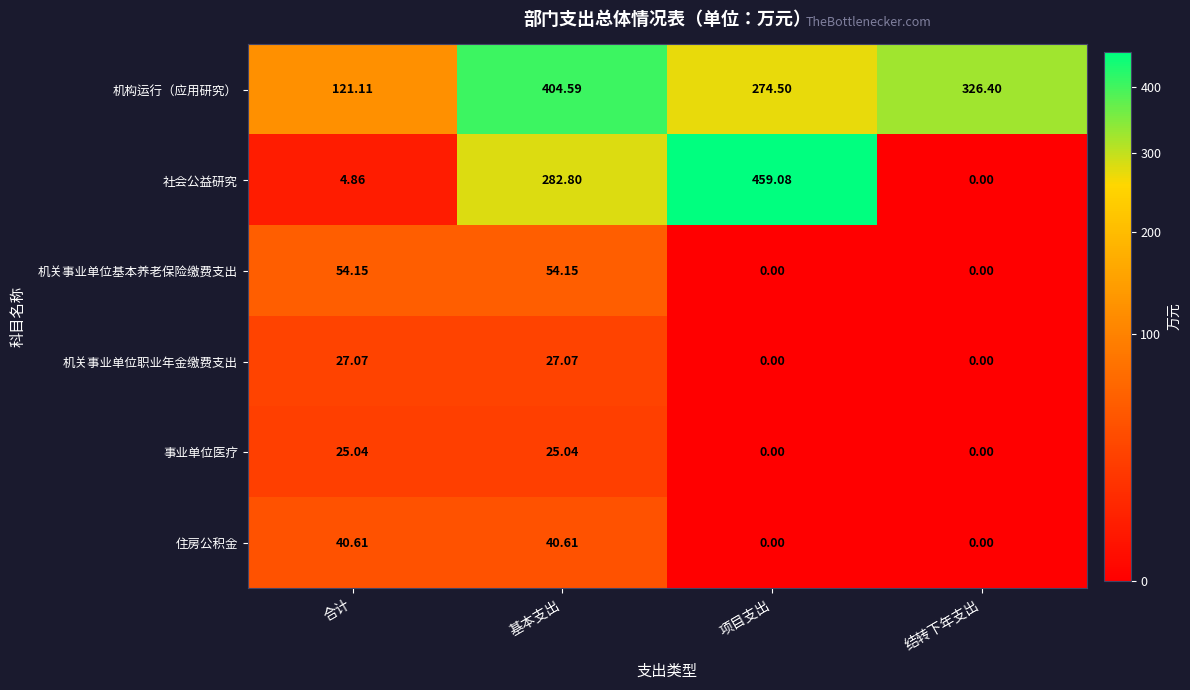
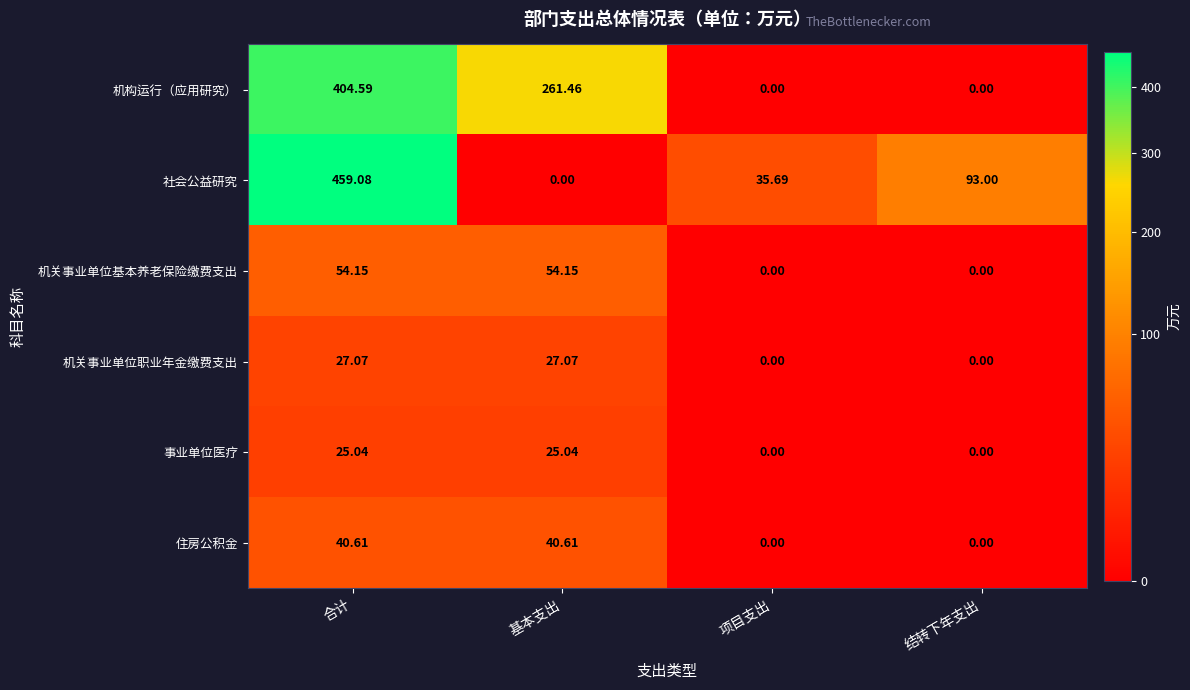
  {
    "机构运行（应用研究）": {
-     "合计": 121.11,
-     "基本支出": 404.59,
-     "项目支出": 274.50,
-     "结转下年支出": 326.40
+     "合计": 404.59,
+     "基本支出": 261.46,
+     "项目支出": 0.00,
+     "结转下年支出": 0.00
    },
    "社会公益研究": {
-     "合计": 4.86,
-     "基本支出": 282.80,
-     "项目支出": 459.08,
-     "结转下年支出": 0.00
+     "合计": 459.08,
+     "基本支出": 0.00,
+     "项目支出": 35.69,
+     "结转下年支出": 93.00
    },
    "机关事业单位基本养老保险缴费支出": {
      "合计": 54.15,
      "基本支出": 54.15,
      "项目支出": 0.00,
      "结转下年支出": 0.00
    },
    "机关事业单位职业年金缴费支出": {
      "合计": 27.07,
      "基本支出": 27.07,
      "项目支出": 0.00,
      "结转下年支出": 0.00
    },
    "事业单位医疗": {
      "合计": 25.04,
      "基本支出": 25.04,
      "项目支出": 0.00,
      "结转下年支出": 0.00
    },
    "住房公积金": {
      "合计": 40.61,
      "基本支出": 40.61,
      "项目支出": 0.00,
      "结转下年支出": 0.00
    }
  }
